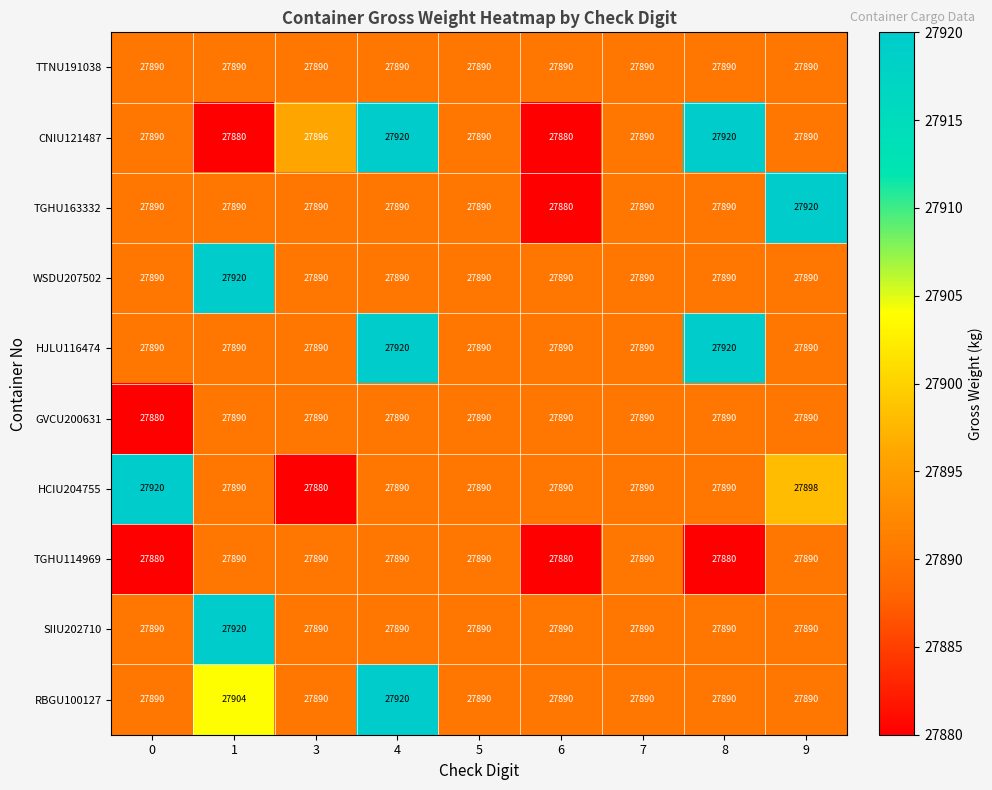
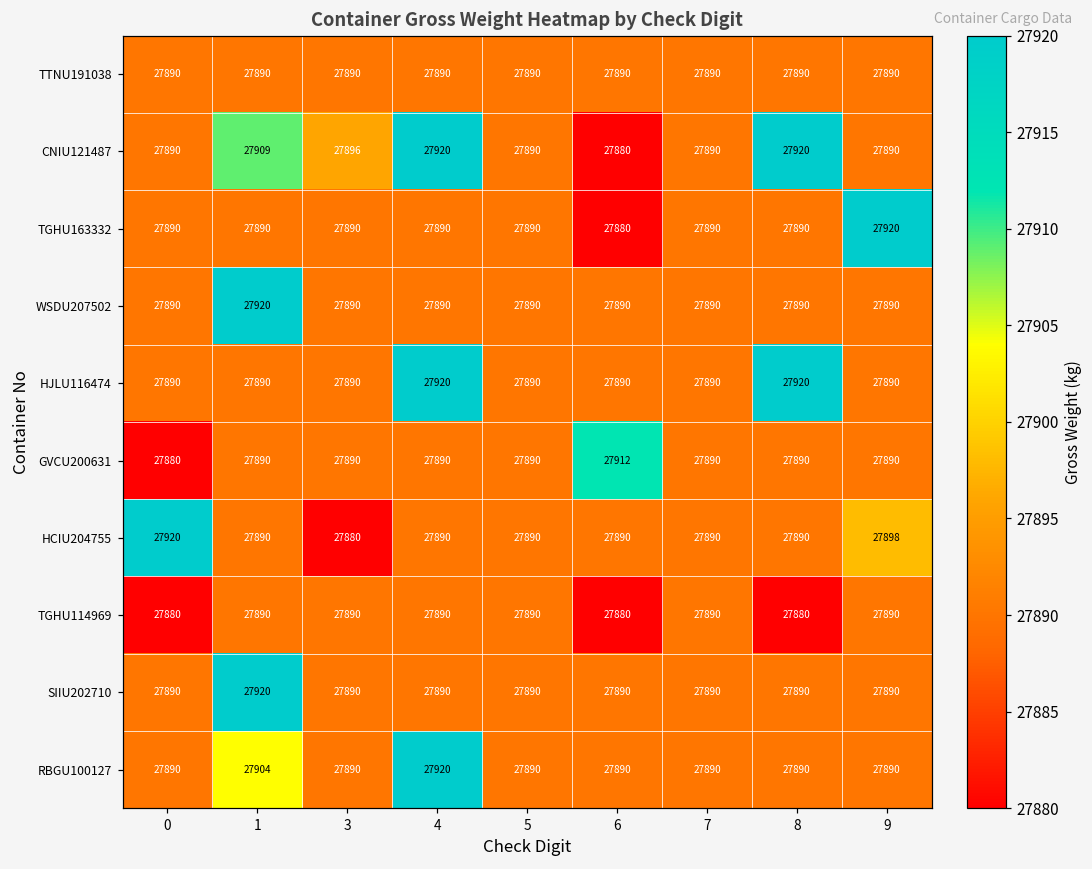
  {
    "TTNU191038": {
      "0": 27890,
      "1": 27890,
      "3": 27890,
      "4": 27890,
      "5": 27890,
      "6": 27890,
      "7": 27890,
      "8": 27890,
      "9": 27890
    },
    "CNIU121487": {
      "0": 27890,
-     "1": 27880,
+     "1": 27909,
      "3": 27896,
      "4": 27920,
      "5": 27890,
      "6": 27880,
      "7": 27890,
      "8": 27920,
      "9": 27890
    },
    "TGHU163332": {
      "0": 27890,
      "1": 27890,
      "3": 27890,
      "4": 27890,
      "5": 27890,
      "6": 27880,
      "7": 27890,
      "8": 27890,
      "9": 27920
    },
    "WSDU207502": {
      "0": 27890,
      "1": 27920,
      "3": 27890,
      "4": 27890,
      "5": 27890,
      "6": 27890,
      "7": 27890,
      "8": 27890,
      "9": 27890
    },
    "HJLU116474": {
      "0": 27890,
      "1": 27890,
      "3": 27890,
      "4": 27920,
      "5": 27890,
      "6": 27890,
      "7": 27890,
      "8": 27920,
      "9": 27890
    },
    "GVCU200631": {
      "0": 27880,
      "1": 27890,
      "3": 27890,
      "4": 27890,
      "5": 27890,
-     "6": 27890,
+     "6": 27912,
      "7": 27890,
      "8": 27890,
      "9": 27890
    },
    "HCIU204755": {
      "0": 27920,
      "1": 27890,
      "3": 27880,
      "4": 27890,
      "5": 27890,
      "6": 27890,
      "7": 27890,
      "8": 27890,
      "9": 27898
    },
    "TGHU114969": {
      "0": 27880,
      "1": 27890,
      "3": 27890,
      "4": 27890,
      "5": 27890,
      "6": 27880,
      "7": 27890,
      "8": 27880,
      "9": 27890
    },
    "SIIU202710": {
      "0": 27890,
      "1": 27920,
      "3": 27890,
      "4": 27890,
      "5": 27890,
      "6": 27890,
      "7": 27890,
      "8": 27890,
      "9": 27890
    },
    "RBGU100127": {
      "0": 27890,
      "1": 27904,
      "3": 27890,
      "4": 27920,
      "5": 27890,
      "6": 27890,
      "7": 27890,
      "8": 27890,
      "9": 27890
    }
  }
